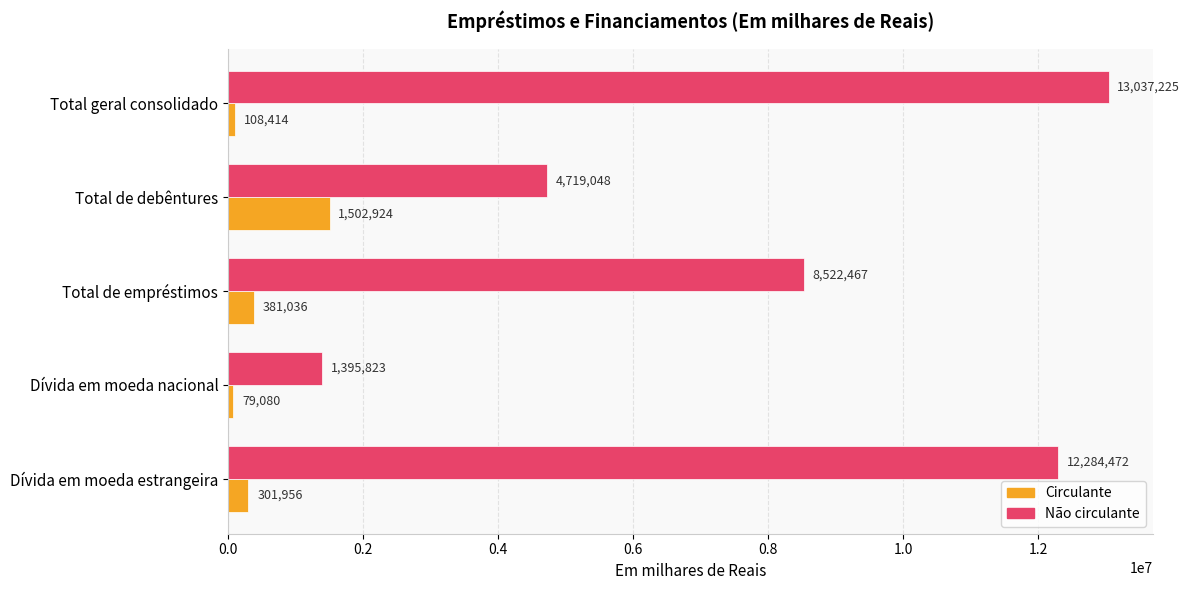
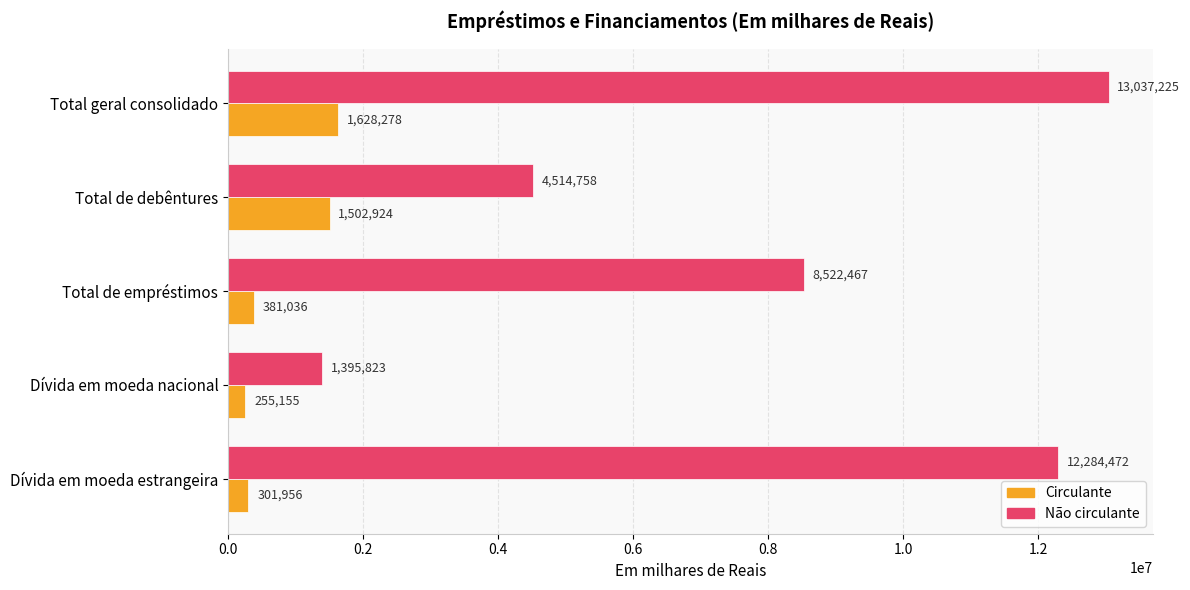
  {
    "Circulante": {
-     "Total geral consolidado": "108,414",
+     "Total geral consolidado": "1,628,278",
      "Total de debêntures": "1,502,924",
      "Total de empréstimos": "381,036",
-     "Dívida em moeda nacional": "79,080",
+     "Dívida em moeda nacional": "255,155",
      "Dívida em moeda estrangeira": "301,956"
    },
    "Não circulante": {
      "Total geral consolidado": "13,037,225",
-     "Total de debêntures": "4,719,048",
+     "Total de debêntures": "4,514,758",
      "Total de empréstimos": "8,522,467",
      "Dívida em moeda nacional": "1,395,823",
      "Dívida em moeda estrangeira": "12,284,472"
    }
  }
